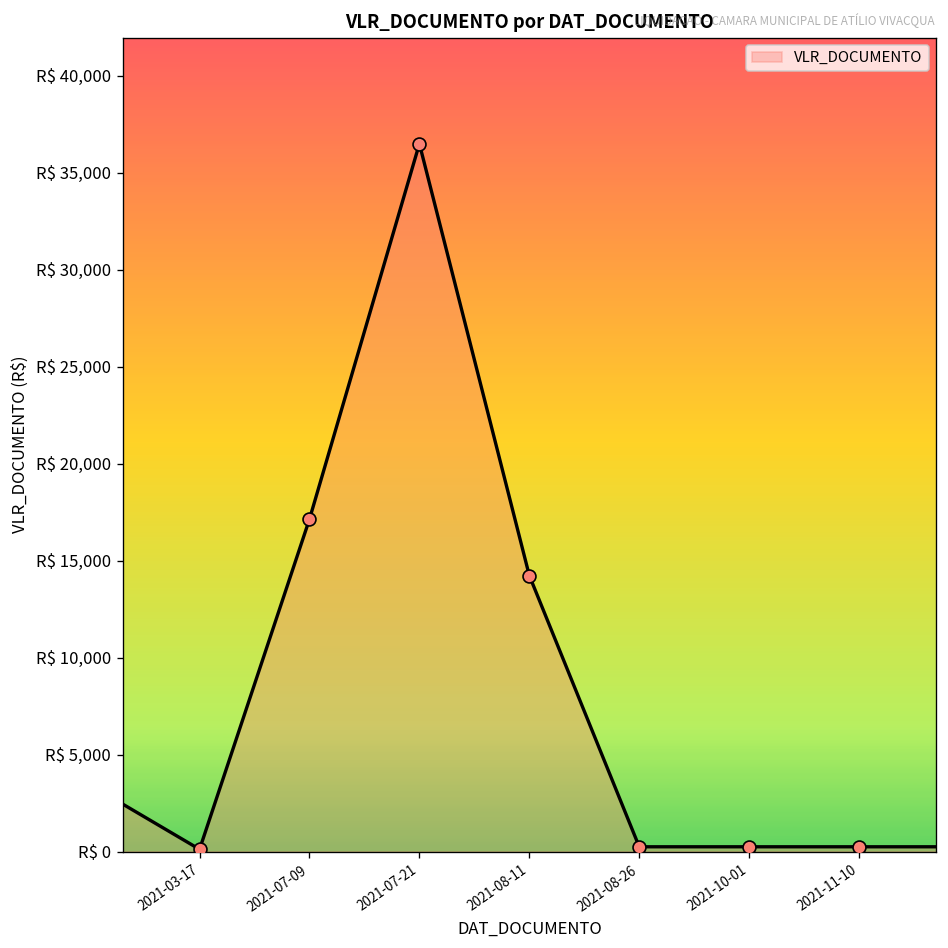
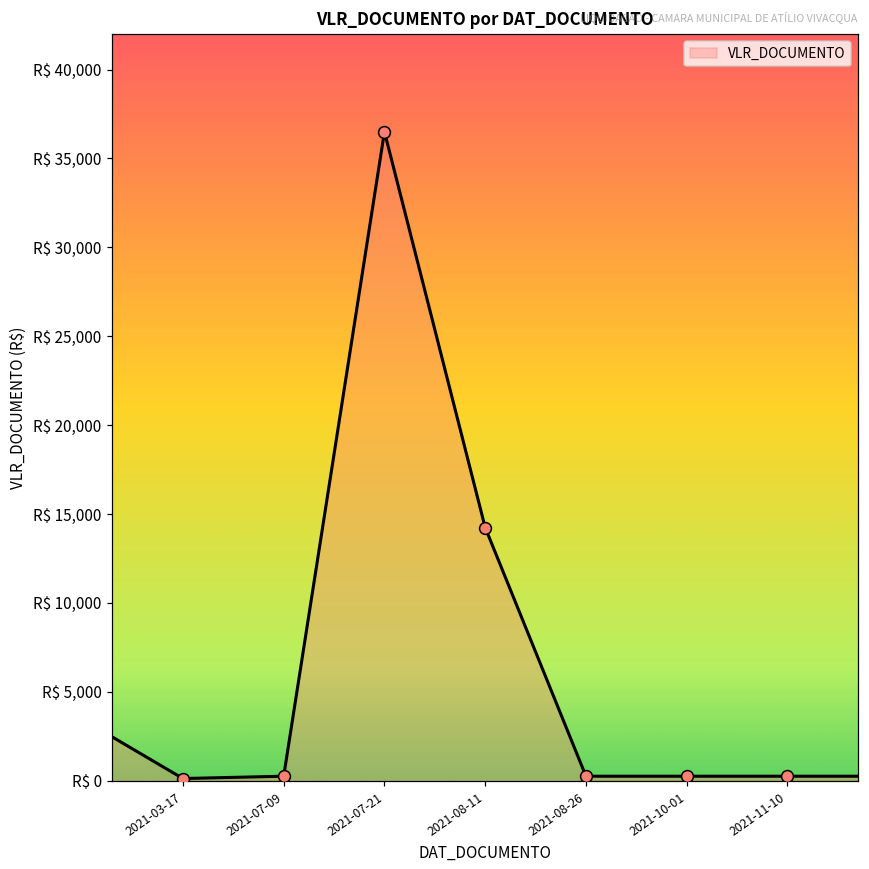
  {
    "2021-03-17": "R$ 100",
-   "2021-07-09": "R$ 17,100",
+   "2021-07-09": "R$ 300",
    "2021-07-21": "R$ 36,500",
    "2021-08-11": "R$ 14,200",
    "2021-08-26": "R$ 300",
    "2021-10-01": "R$ 300",
    "2021-11-10": "R$ 300"
  }
